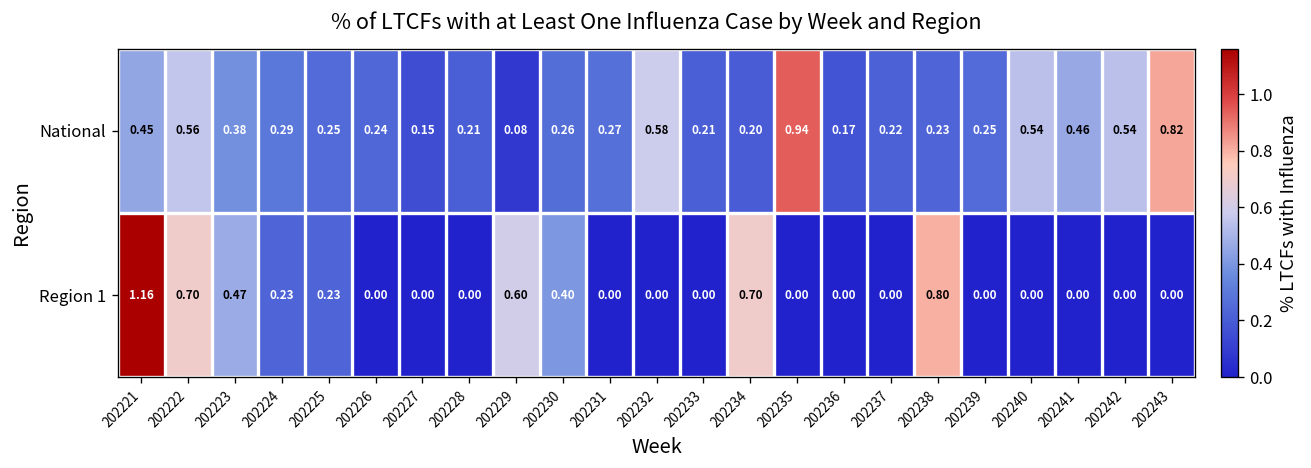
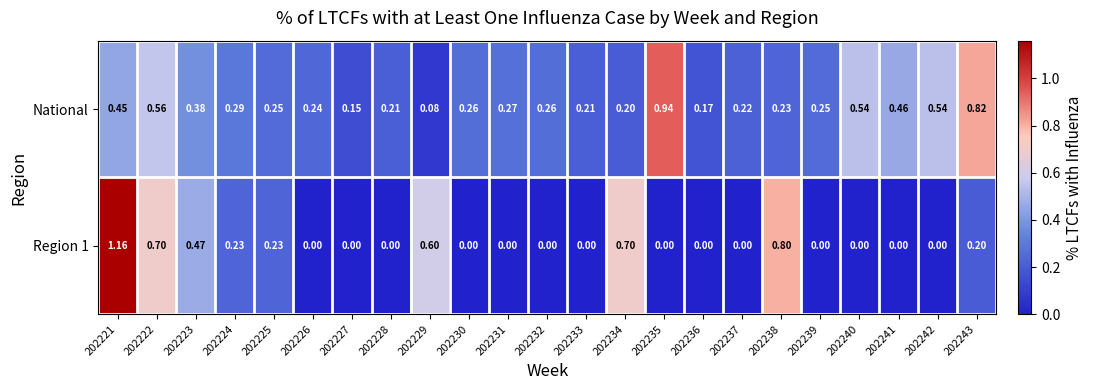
  {
    "National": {
      "202221": 0.45,
      "202222": 0.56,
      "202223": 0.38,
      "202224": 0.29,
      "202225": 0.25,
      "202226": 0.24,
      "202227": 0.15,
      "202228": 0.21,
      "202229": 0.08,
      "202230": 0.26,
      "202231": 0.27,
-     "202232": 0.58,
+     "202232": 0.26,
      "202233": 0.21,
      "202234": 0.20,
      "202235": 0.94,
      "202236": 0.17,
      "202237": 0.22,
      "202238": 0.23,
      "202239": 0.25,
      "202240": 0.54,
      "202241": 0.46,
      "202242": 0.54,
      "202243": 0.82
    },
    "Region 1": {
      "202221": 1.16,
      "202222": 0.70,
      "202223": 0.47,
      "202224": 0.23,
      "202225": 0.23,
      "202226": 0.00,
      "202227": 0.00,
      "202228": 0.00,
      "202229": 0.60,
-     "202230": 0.40,
+     "202230": 0.00,
      "202231": 0.00,
      "202232": 0.00,
      "202233": 0.00,
      "202234": 0.70,
      "202235": 0.00,
      "202236": 0.00,
      "202237": 0.00,
      "202238": 0.80,
      "202239": 0.00,
      "202240": 0.00,
      "202241": 0.00,
      "202242": 0.00,
-     "202243": 0.00
+     "202243": 0.20
    }
  }
